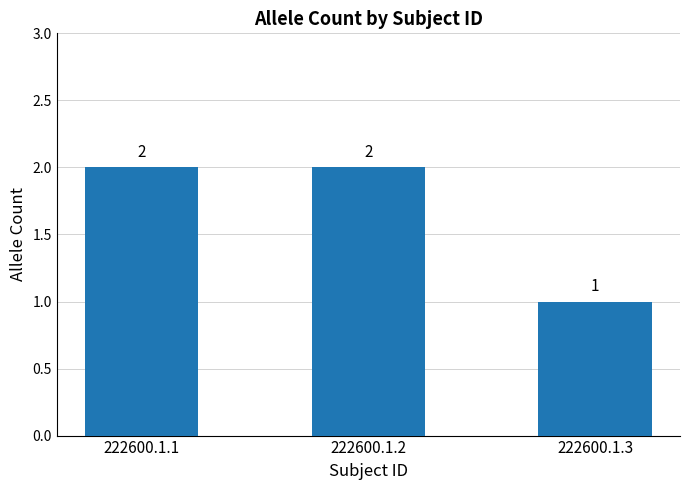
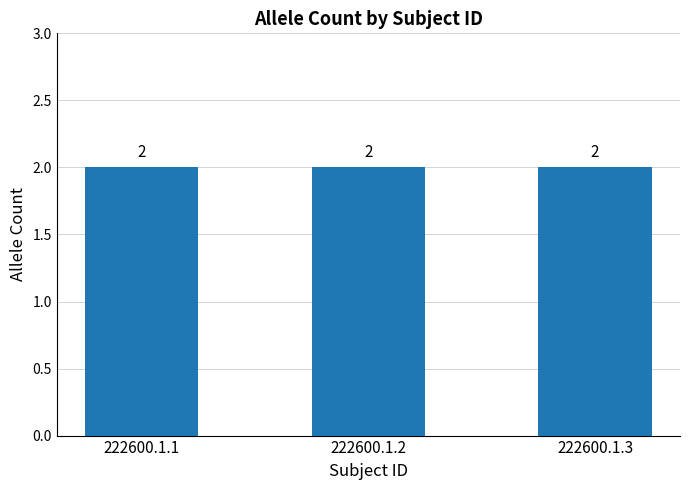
  {
    "222600.1.1": 2,
    "222600.1.2": 2,
-   "222600.1.3": 1
+   "222600.1.3": 2
  }
